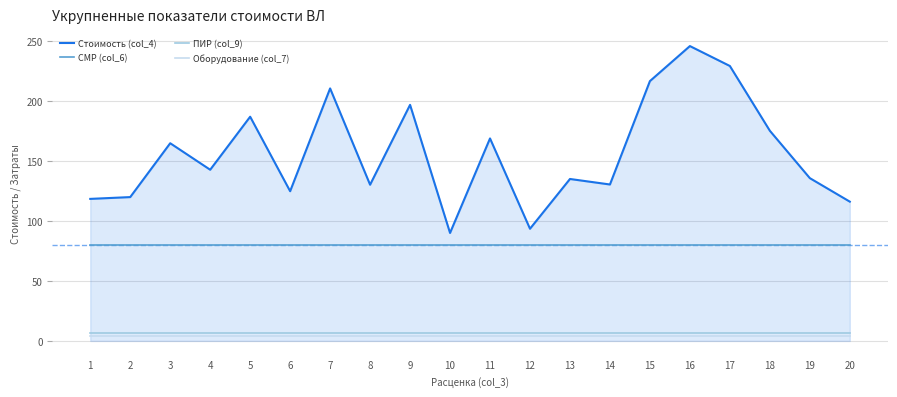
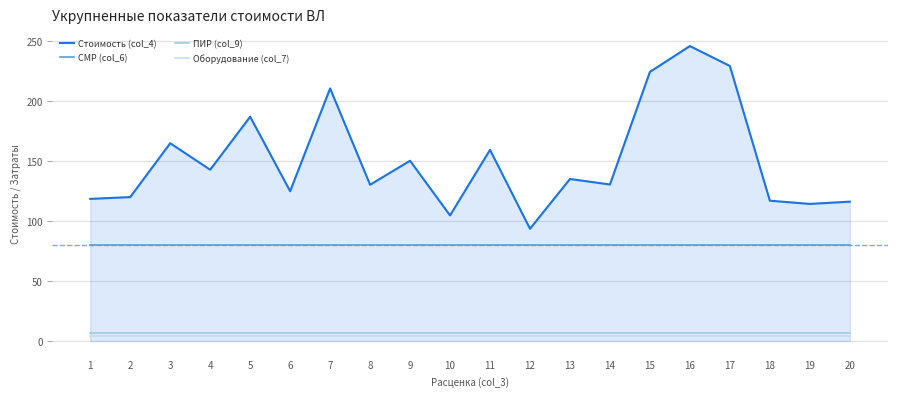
  {
    "Стоимость (col_4)": {
      "1": 118,
      "2": 120,
      "3": 165,
      "4": 143,
      "5": 187,
      "6": 125,
      "7": 211,
      "8": 130,
-     "9": 197,
-     "10": 90,
-     "11": 169,
+     "9": 150,
+     "10": 105,
+     "11": 159,
      "12": 94,
      "13": 135,
      "14": 130,
-     "15": 217,
+     "15": 224,
      "16": 246,
      "17": 229,
-     "18": 175,
-     "19": 136,
+     "18": 117,
+     "19": 114,
      "20": 116
    },
    "СМР (col_6)": {
      "1": 80,
      "2": 80,
      "3": 80,
      "4": 80,
      "5": 80,
      "6": 80,
      "7": 80,
      "8": 80,
      "9": 80,
      "10": 80,
      "11": 80,
      "12": 80,
      "13": 80,
      "14": 80,
      "15": 80,
      "16": 80,
      "17": 80,
      "18": 80,
      "19": 80,
      "20": 80
    }
  }
